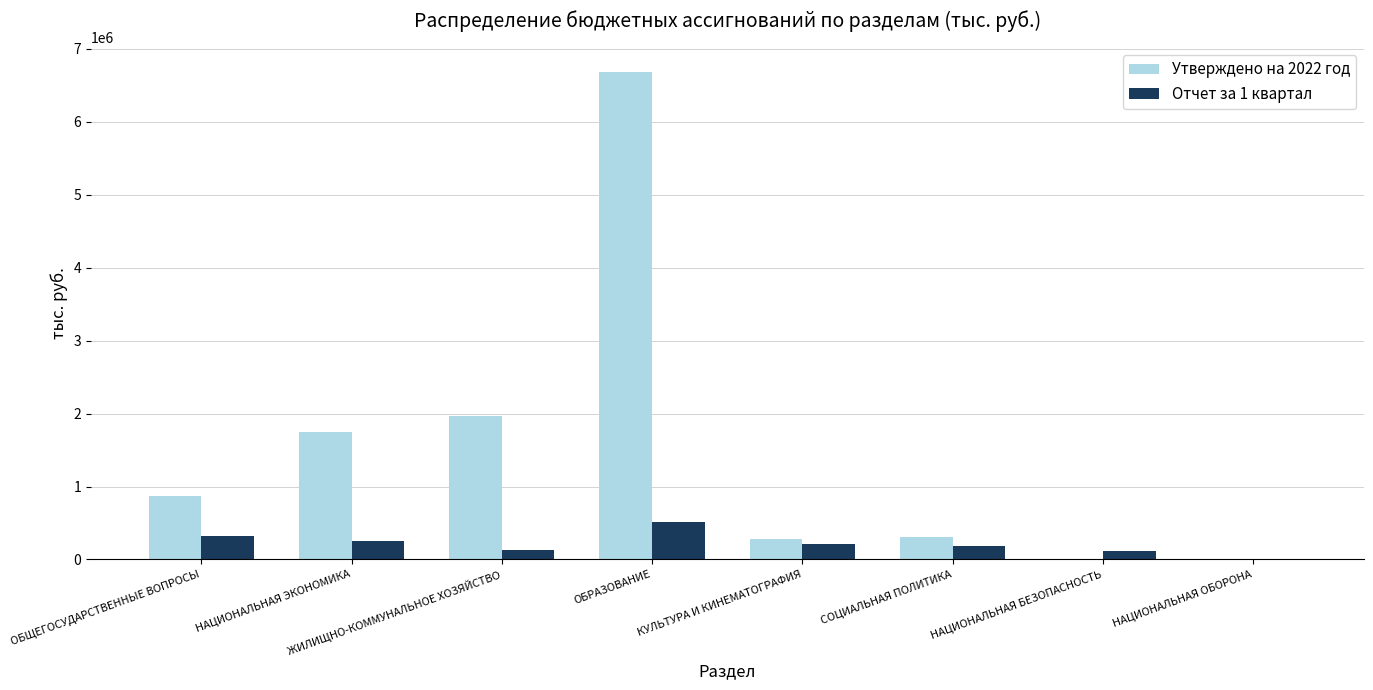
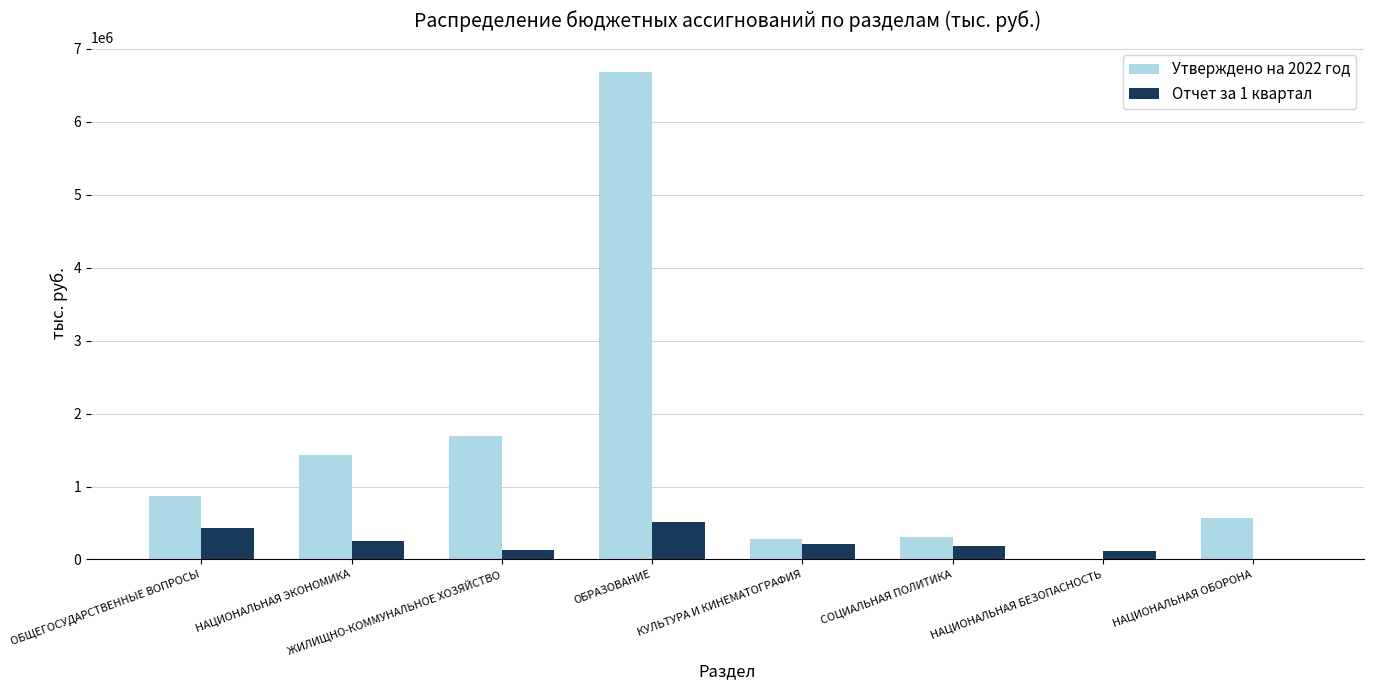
  {
    "Утверждено на 2022 год": {
      "ОБЩЕГОСУДАРСТВЕННЫЕ ВОПРОСЫ": 900000,
-     "НАЦИОНАЛЬНАЯ ЭКОНОМИКА": 1700000,
-     "ЖИЛИЩНО-КОММУНАЛЬНОЕ ХОЗЯЙСТВО": 2000000,
+     "НАЦИОНАЛЬНАЯ ЭКОНОМИКА": 1400000,
+     "ЖИЛИЩНО-КОММУНАЛЬНОЕ ХОЗЯЙСТВО": 1700000,
      "ОБРАЗОВАНИЕ": 6700000,
      "КУЛЬТУРА И КИНЕМАТОГРАФИЯ": 300000,
      "СОЦИАЛЬНАЯ ПОЛИТИКА": 300000,
-     "НАЦИОНАЛЬНАЯ ОБОРОНА": 0
+     "НАЦИОНАЛЬНАЯ ОБОРОНА": 600000
    },
    "Отчет за 1 квартал": {
-     "ОБЩЕГОСУДАРСТВЕННЫЕ ВОПРОСЫ": 300000,
+     "ОБЩЕГОСУДАРСТВЕННЫЕ ВОПРОСЫ": 400000,
      "НАЦИОНАЛЬНАЯ ЭКОНОМИКА": 300000,
      "ЖИЛИЩНО-КОММУНАЛЬНОЕ ХОЗЯЙСТВО": 100000,
      "ОБРАЗОВАНИЕ": 500000,
      "КУЛЬТУРА И КИНЕМАТОГРАФИЯ": 200000,
      "СОЦИАЛЬНАЯ ПОЛИТИКА": 200000,
      "НАЦИОНАЛЬНАЯ БЕЗОПАСНОСТЬ": 100000
    }
  }
